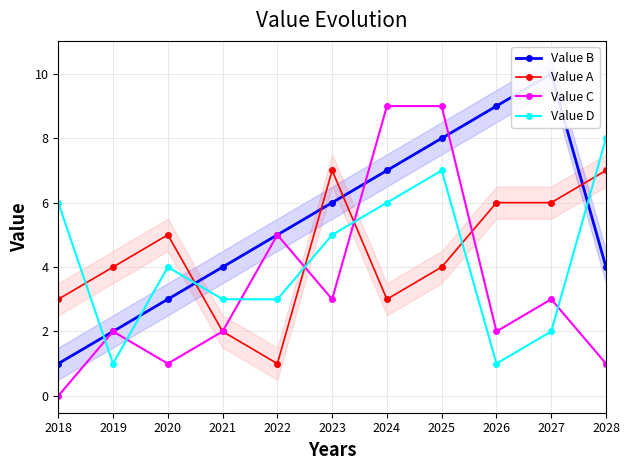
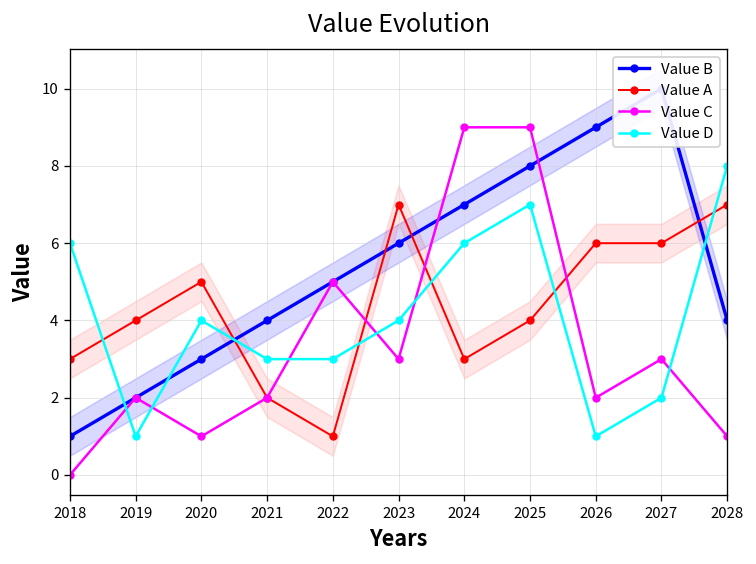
  {
    "Value C": {
      "2018": 0,
      "2020": 1,
      "2023": 3,
      "2024": 9,
      "2025": 9,
      "2026": 2,
      "2027": 3,
      "2028": 1
    },
    "Value D": {
      "2018": 6,
      "2019": 1,
      "2020": 4,
      "2021": 3,
      "2022": 3,
-     "2023": 5,
+     "2023": 4,
      "2024": 6,
      "2025": 7,
      "2026": 1,
      "2027": 2,
      "2028": 8
    }
  }
